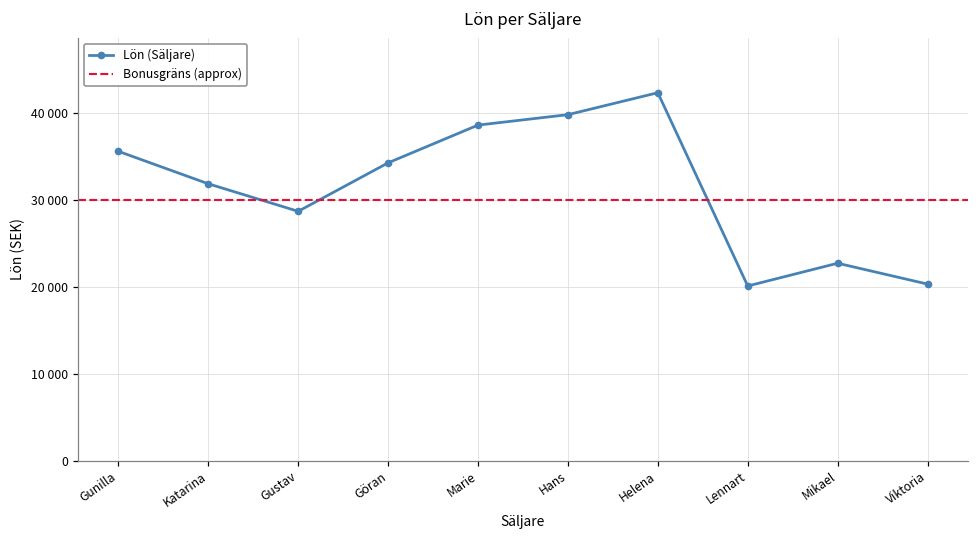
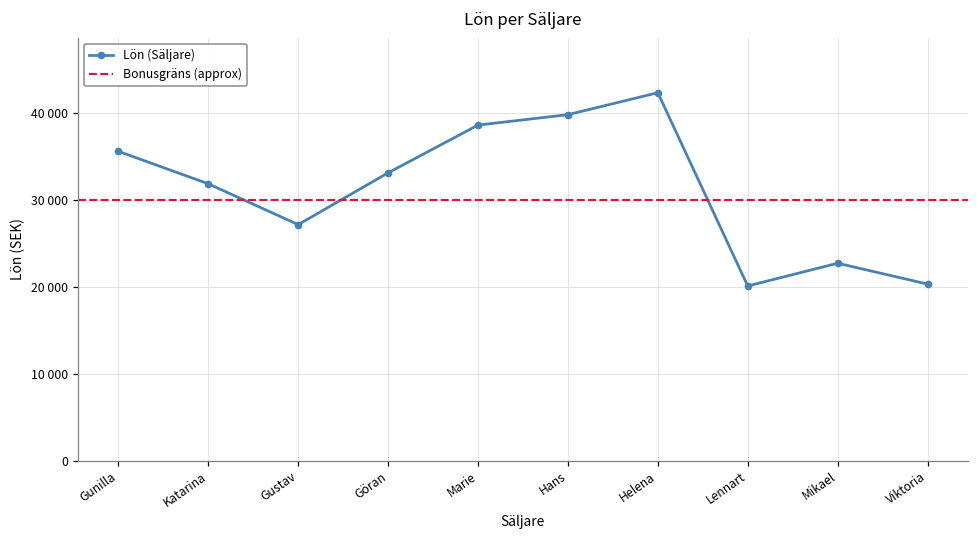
  {
    "Gunilla": 36000,
    "Katarina": 32000,
-   "Gustav": 29000,
-   "Göran": 34000,
+   "Gustav": 27000,
+   "Göran": 33000,
    "Marie": 39000,
    "Hans": 40000,
    "Helena": 42000,
    "Lennart": 20000,
    "Mikael": 23000,
    "Viktoria": 20000
  }
